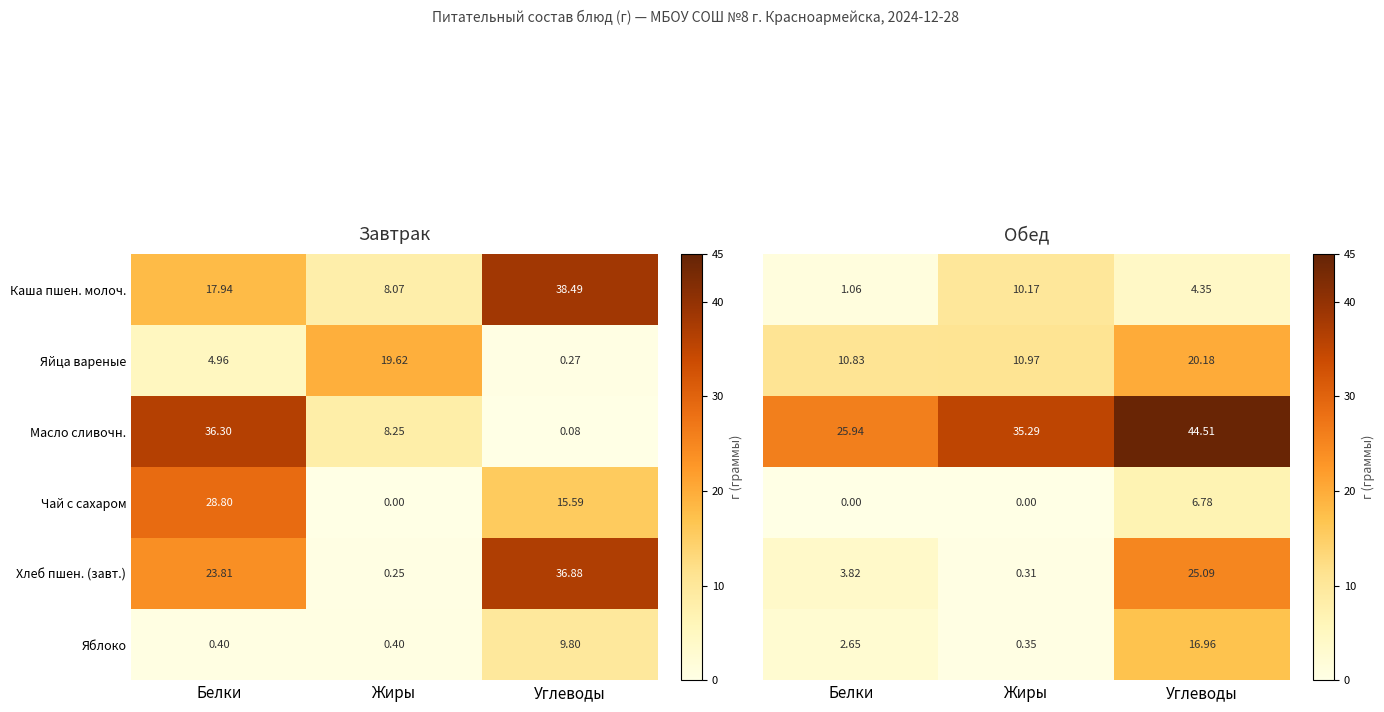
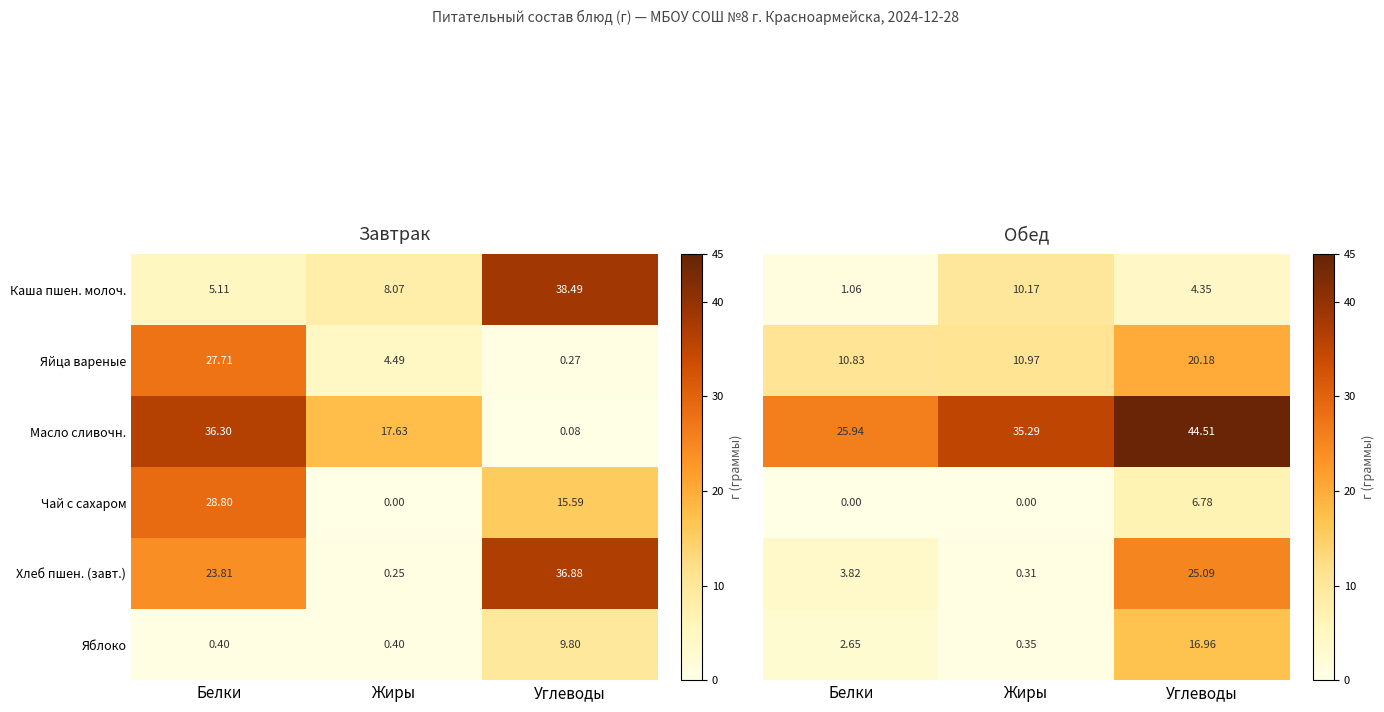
  {
    "Завтрак": {
      "Каша пшен. молоч.": {
-       "Белки": 17.94,
+       "Белки": 5.11,
        "Жиры": 8.07,
        "Углеводы": 38.49
      },
      "Яйца вареные": {
-       "Белки": 4.96,
-       "Жиры": 19.62,
+       "Белки": 27.71,
+       "Жиры": 4.49,
        "Углеводы": 0.27
      },
      "Масло сливочн.": {
        "Белки": 36.30,
-       "Жиры": 8.25,
+       "Жиры": 17.63,
        "Углеводы": 0.08
      },
      "Чай с сахаром": {
        "Белки": 28.80,
        "Жиры": 0.00,
        "Углеводы": 15.59
      },
      "Хлеб пшен. (завт.)": {
        "Белки": 23.81,
        "Жиры": 0.25,
        "Углеводы": 36.88
      },
      "Яблоко": {
        "Белки": 0.40,
        "Жиры": 0.40,
        "Углеводы": 9.80
      }
    }
  }
